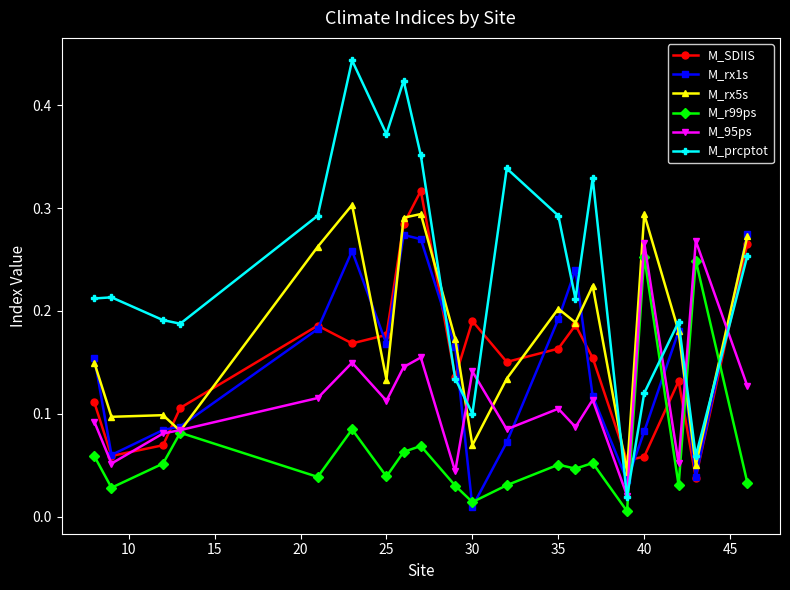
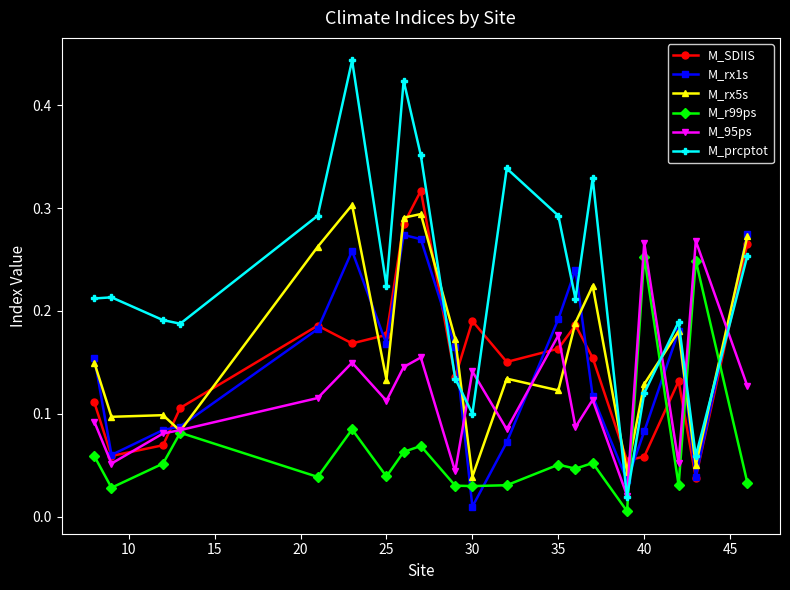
  {
    "M_SDIIS": {
      "25": 0.177,
      "30": 0.190,
      "35": 0.163,
      "40": 0.058
    },
    "M_rx1s": {
      "25": 0.168,
      "30": 0.010,
      "35": 0.192,
      "40": 0.083
    },
    "M_rx5s": {
      "25": 0.133,
-     "30": 0.069,
-     "35": 0.202,
-     "40": 0.294
+     "30": 0.039,
+     "35": 0.123,
+     "40": 0.129
    },
    "M_r99ps": {
      "25": 0.039,
-     "30": 0.014,
+     "30": 0.030,
      "35": 0.050,
      "40": 0.253
    },
    "M_95ps": {
      "25": 0.113,
      "30": 0.141,
-     "35": 0.105,
+     "35": 0.176,
      "40": 0.266
    },
    "M_prcptot": {
-     "25": 0.372,
+     "25": 0.224,
      "30": 0.100,
      "35": 0.293,
      "40": 0.120
    }
  }
